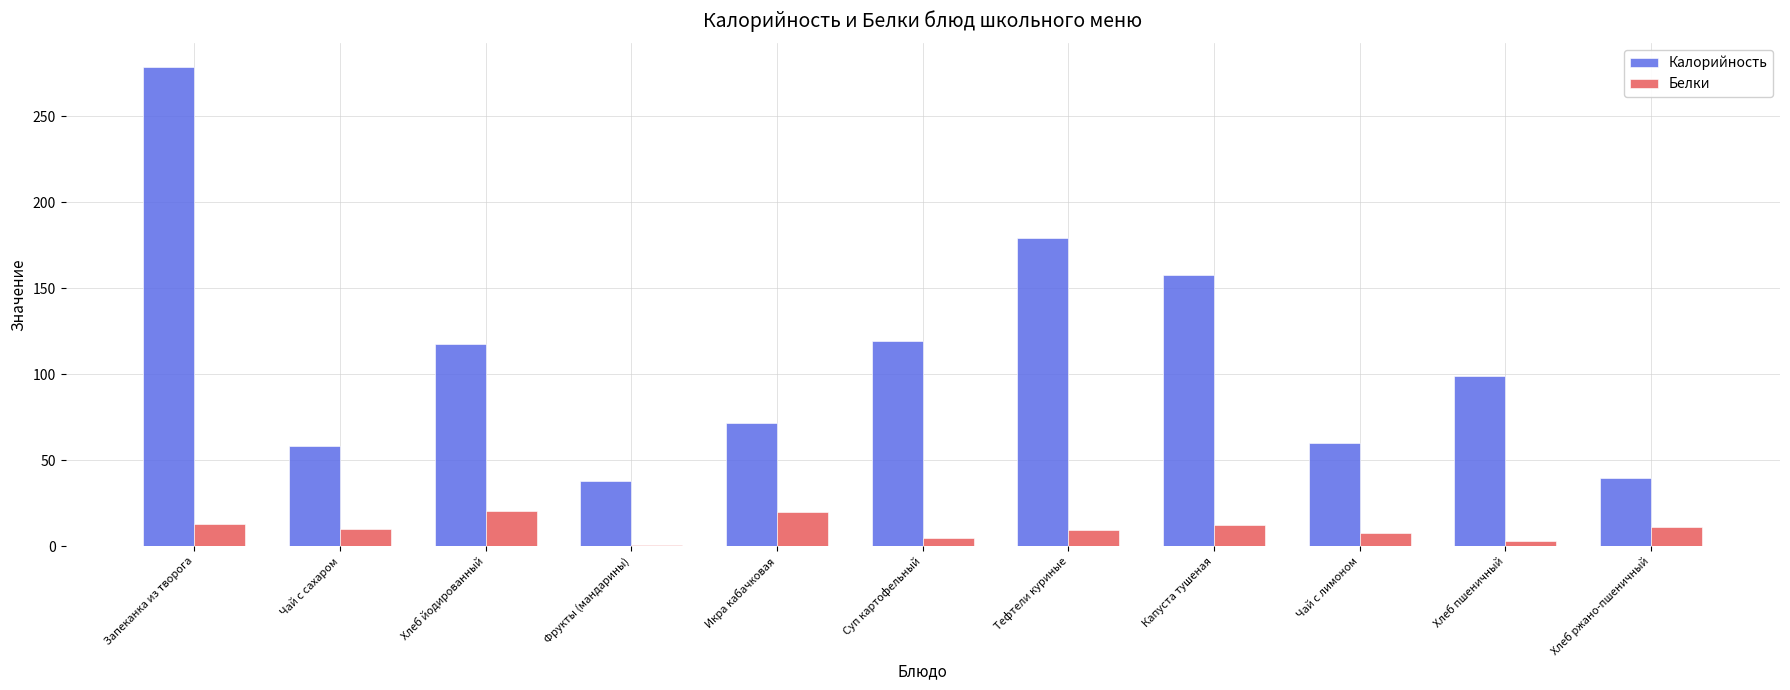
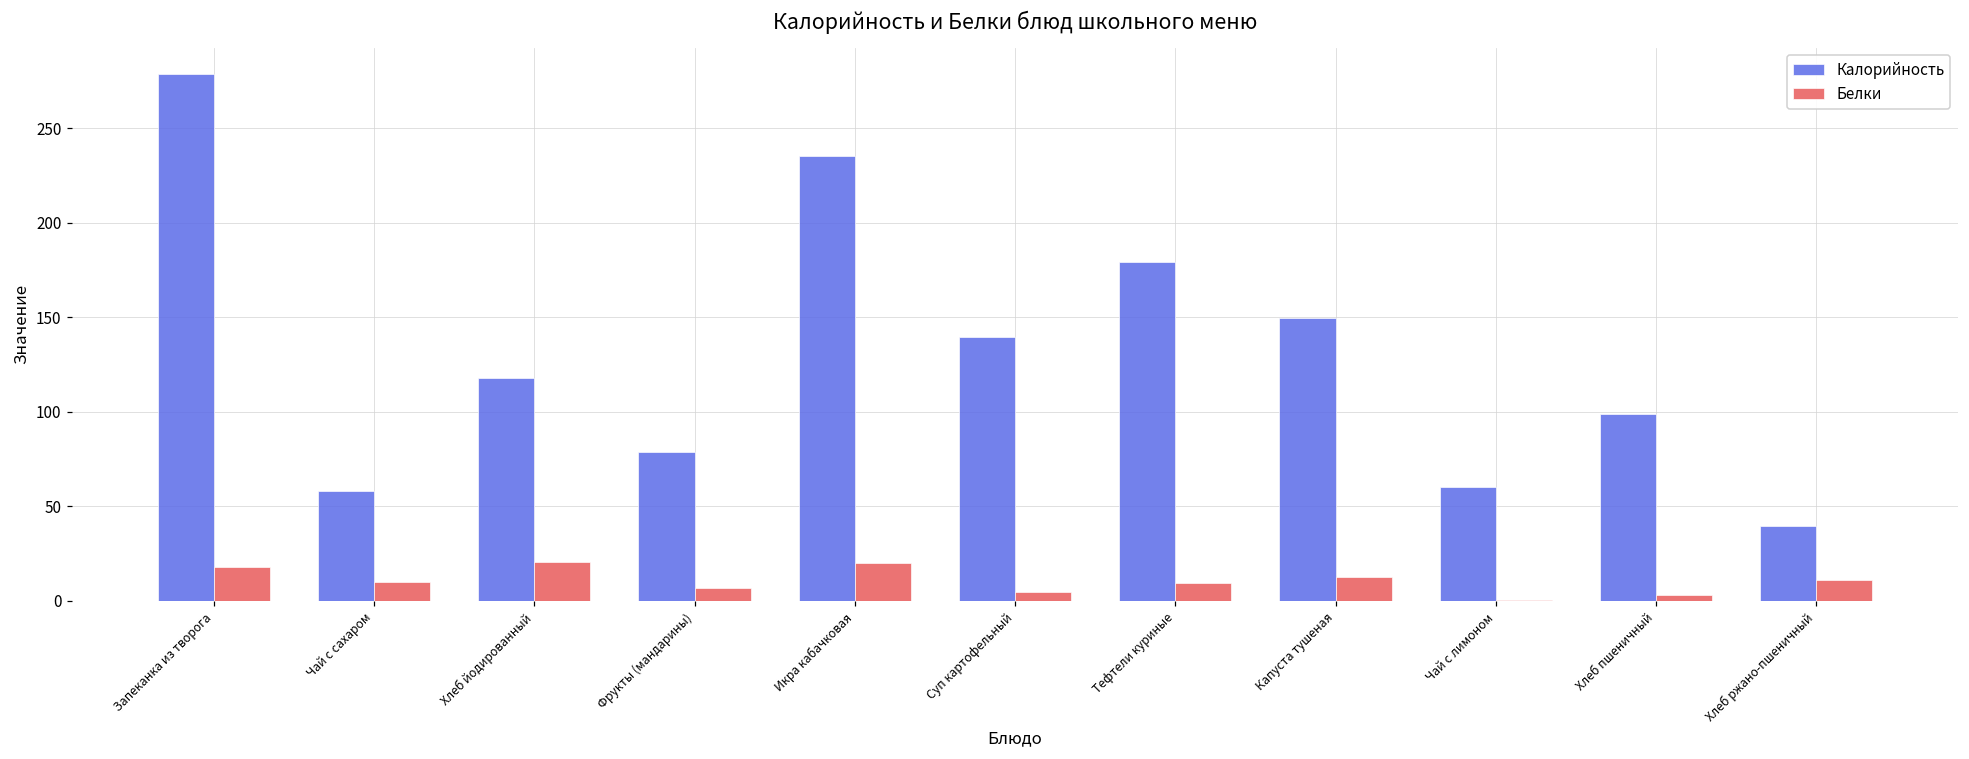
  {
    "Калорийность": {
      "Запеканка из творога": 279,
      "Чай с сахаром": 58,
      "Хлеб йодированный": 118,
-     "Фрукты (мандарины)": 38,
-     "Икра кабачковая": 71,
-     "Суп картофельный": 119,
+     "Фрукты (мандарины)": 79,
+     "Икра кабачковая": 235,
+     "Суп картофельный": 139,
      "Тефтели куриные": 179,
-     "Капуста тушеная": 157,
+     "Капуста тушеная": 150,
      "Чай с лимоном": 60,
      "Хлеб пшеничный": 99,
      "Хлеб ржано-пшеничный": 40
    },
    "Белки": {
-     "Запеканка из творога": 13,
+     "Запеканка из творога": 18,
      "Чай с сахаром": 10,
      "Хлеб йодированный": 20,
-     "Фрукты (мандарины)": 1,
+     "Фрукты (мандарины)": 7,
      "Икра кабачковая": 20,
      "Суп картофельный": 5,
      "Тефтели куриные": 10,
      "Капуста тушеная": 12,
-     "Чай с лимоном": 8,
+     "Чай с лимоном": 0,
      "Хлеб пшеничный": 3,
      "Хлеб ржано-пшеничный": 11
    }
  }
